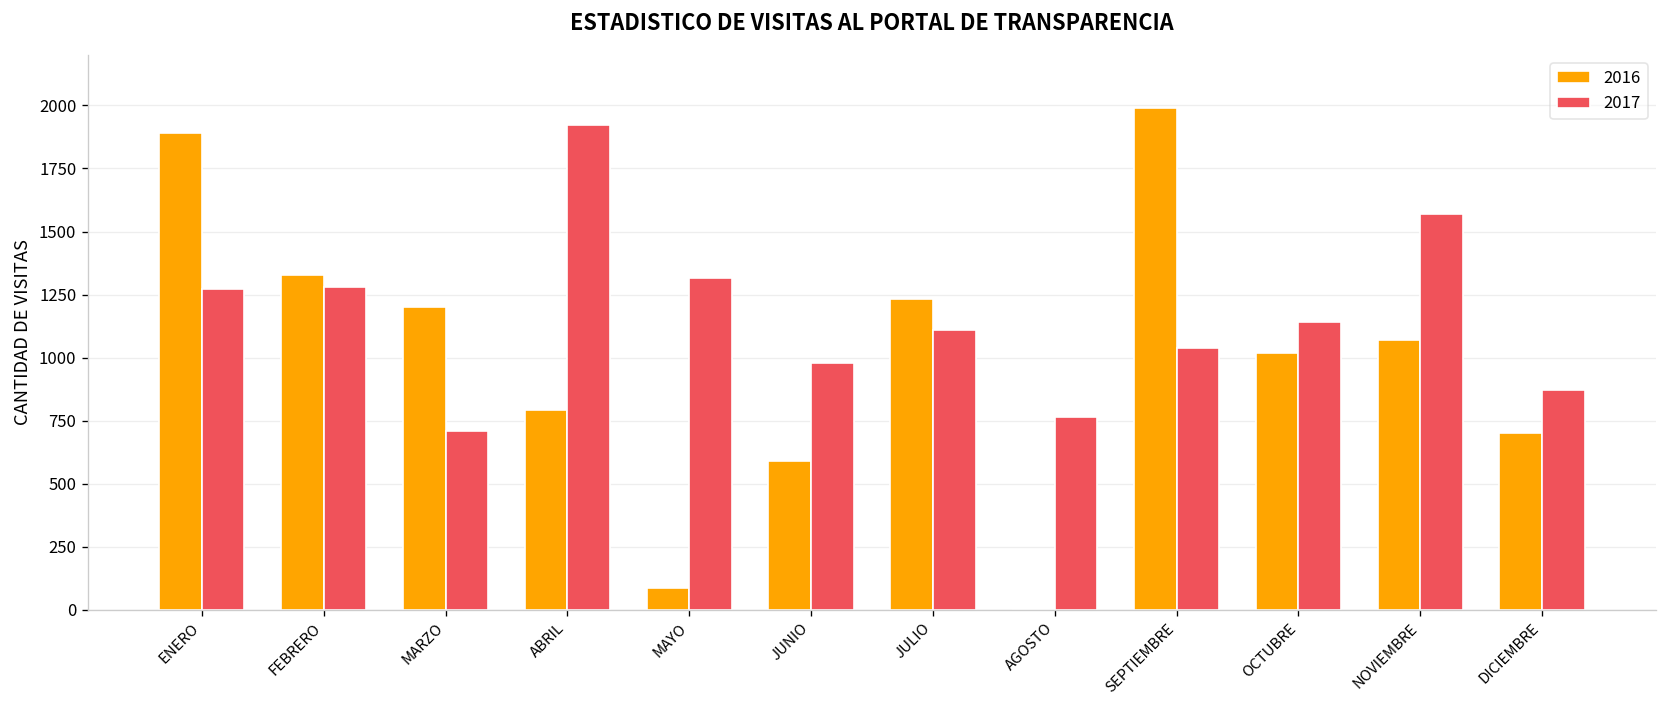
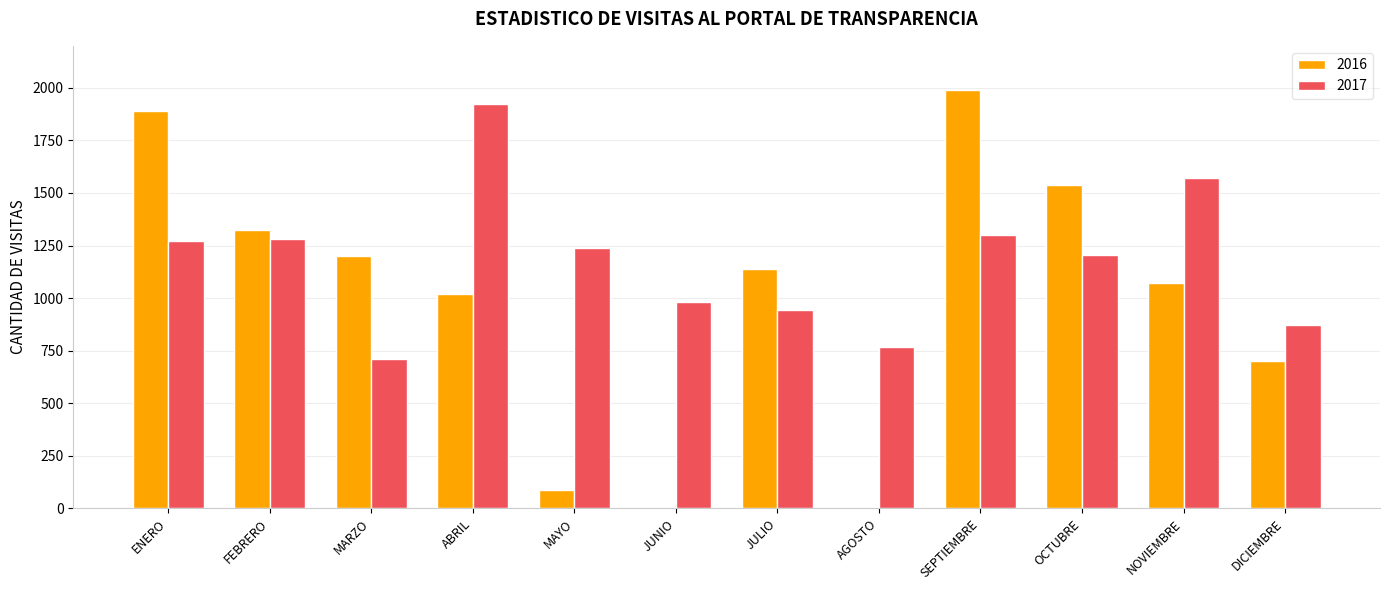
  {
    "2016": {
      "ENERO": 1890,
      "FEBRERO": 1330,
      "MARZO": 1200,
-     "ABRIL": 790,
+     "ABRIL": 1020,
      "MAYO": 90,
-     "JUNIO": 590,
-     "JULIO": 1230,
+     "JUNIO": 0,
+     "JULIO": 1140,
      "AGOSTO": 0,
      "SEPTIEMBRE": 1990,
-     "OCTUBRE": 1020,
+     "OCTUBRE": 1540,
      "NOVIEMBRE": 1070,
      "DICIEMBRE": 700
    },
    "2017": {
      "ENERO": 1270,
      "FEBRERO": 1280,
      "MARZO": 710,
      "ABRIL": 1920,
-     "MAYO": 1310,
+     "MAYO": 1240,
      "JUNIO": 980,
-     "JULIO": 1110,
+     "JULIO": 940,
      "AGOSTO": 770,
-     "SEPTIEMBRE": 1040,
-     "OCTUBRE": 1140,
+     "SEPTIEMBRE": 1300,
+     "OCTUBRE": 1200,
      "NOVIEMBRE": 1570,
      "DICIEMBRE": 870
    }
  }
